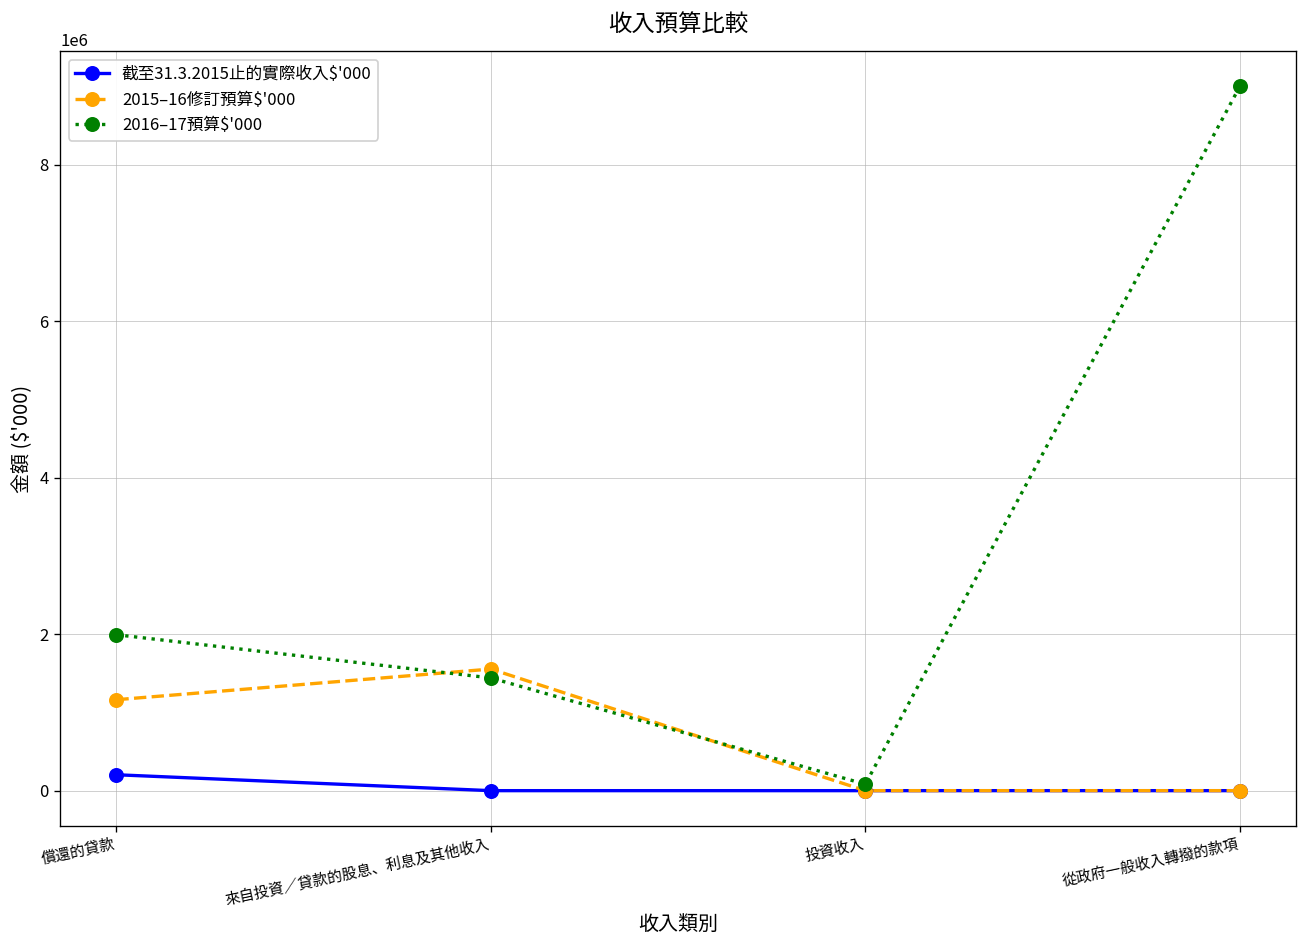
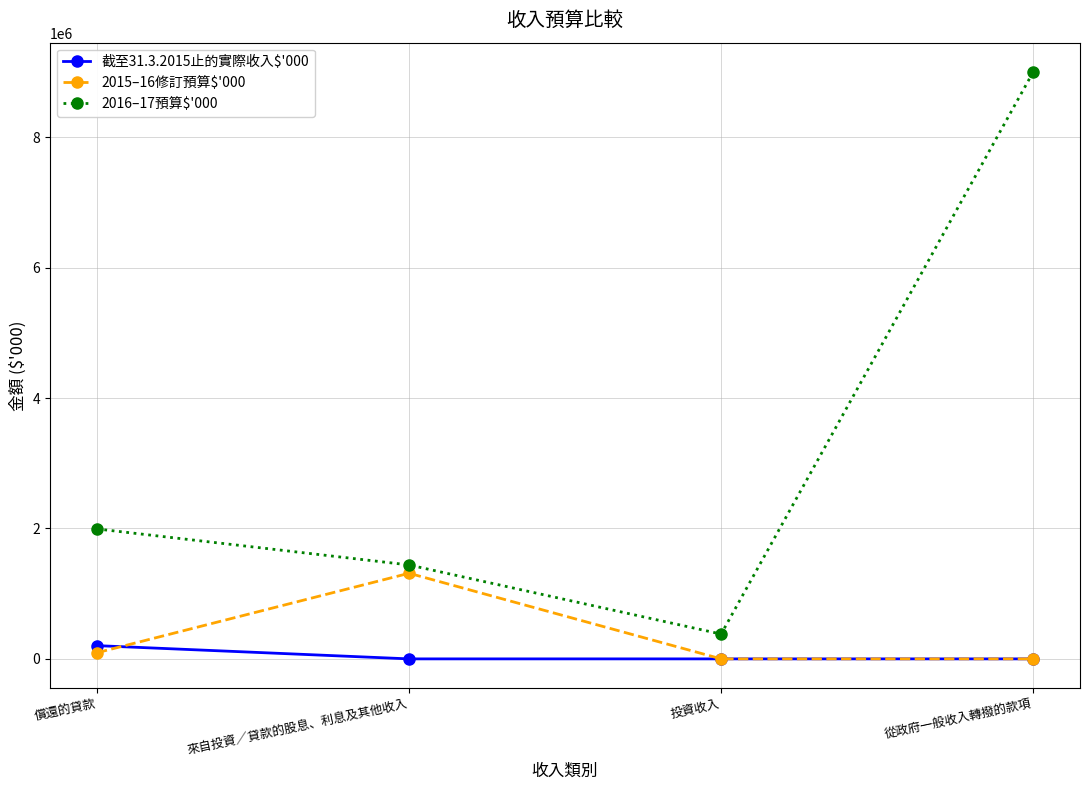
  {
    "截至31.3.2015止的實際收入$'000": {
      "償還的貸款": 200000,
      "來自投資／貸款的股息、利息及其他收入": 0
    },
    "2015–16修訂預算$'000": {
-     "償還的貸款": 1200000,
-     "來自投資／貸款的股息、利息及其他收入": 1600000
+     "償還的貸款": 100000,
+     "來自投資／貸款的股息、利息及其他收入": 1300000
    },
    "2016–17預算$'000": {
      "償還的貸款": 2000000,
      "來自投資／貸款的股息、利息及其他收入": 1400000,
-     "投資收入": 100000,
+     "投資收入": 400000,
      "從政府一般收入轉撥的款項": 9000000
    }
  }
